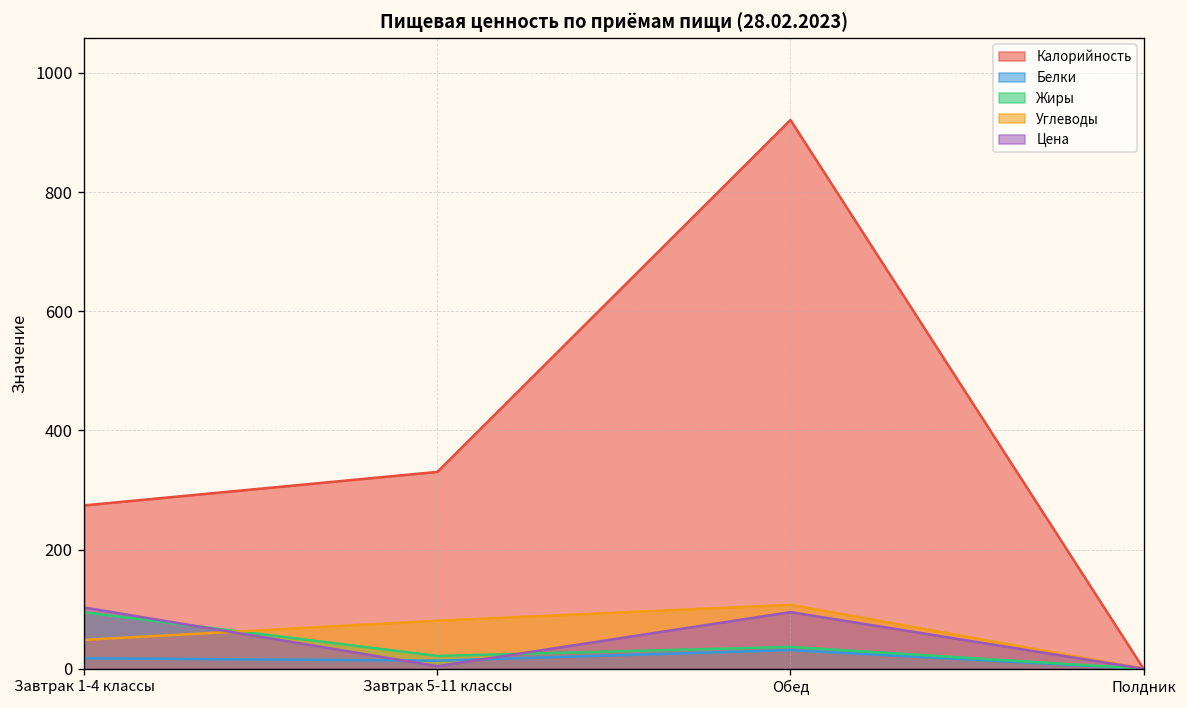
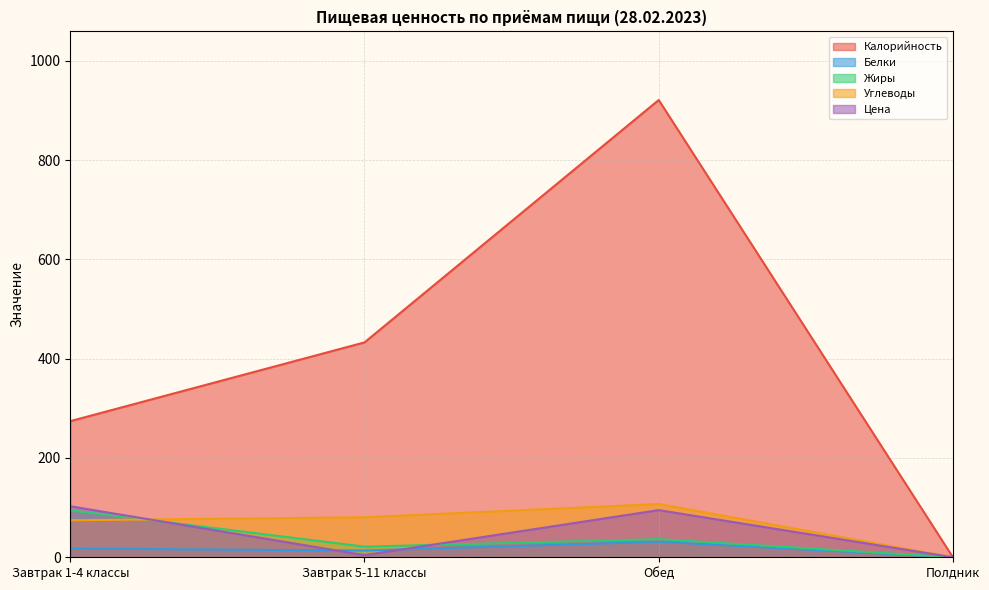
  {
    "Калорийность": {
      "Завтрак 1-4 классы": 270,
-     "Завтрак 5-11 классы": 330,
+     "Завтрак 5-11 классы": 430,
      "Обед": 920
    },
    "Белки": {
      "Завтрак 1-4 классы": 20,
      "Завтрак 5-11 классы": 10,
      "Обед": 30
    },
    "Жиры": {
      "Завтрак 1-4 классы": 90,
      "Завтрак 5-11 классы": 20,
      "Обед": 40
    },
    "Углеводы": {
-     "Завтрак 1-4 классы": 50,
+     "Завтрак 1-4 классы": 70,
      "Завтрак 5-11 классы": 80,
      "Обед": 110
    },
    "Цена": {
      "Завтрак 1-4 классы": 100,
      "Завтрак 5-11 классы": 0,
      "Обед": 100
    }
  }
